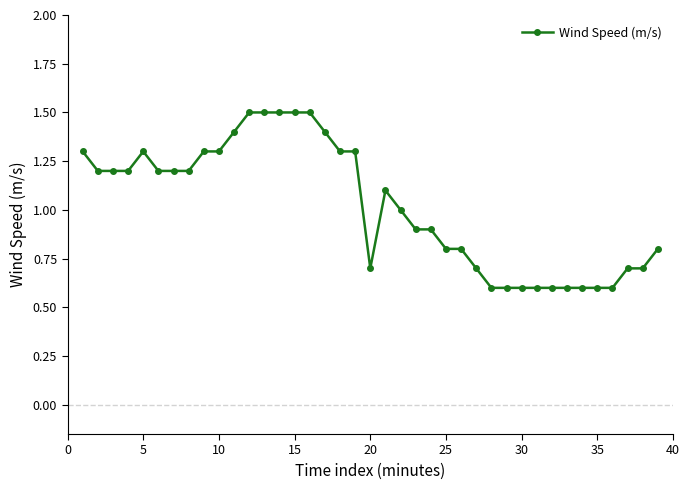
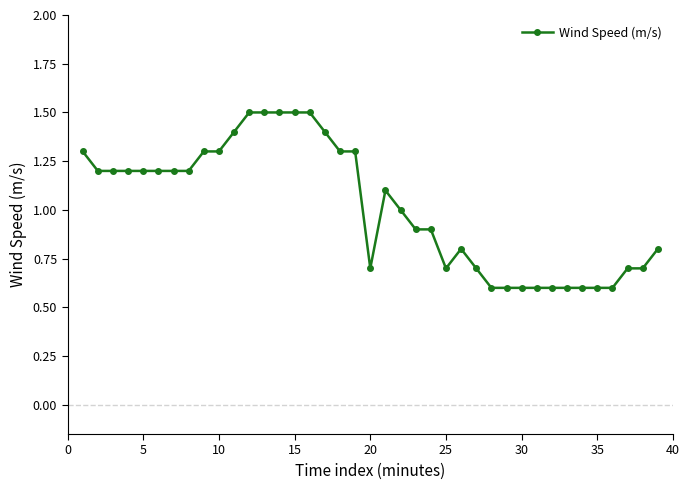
  {
-   "5": 1.3,
+   "5": 1.2,
    "10": 1.3,
    "15": 1.5,
    "20": 0.7,
-   "25": 0.8,
+   "25": 0.7,
    "30": 0.6,
    "35": 0.6
  }
